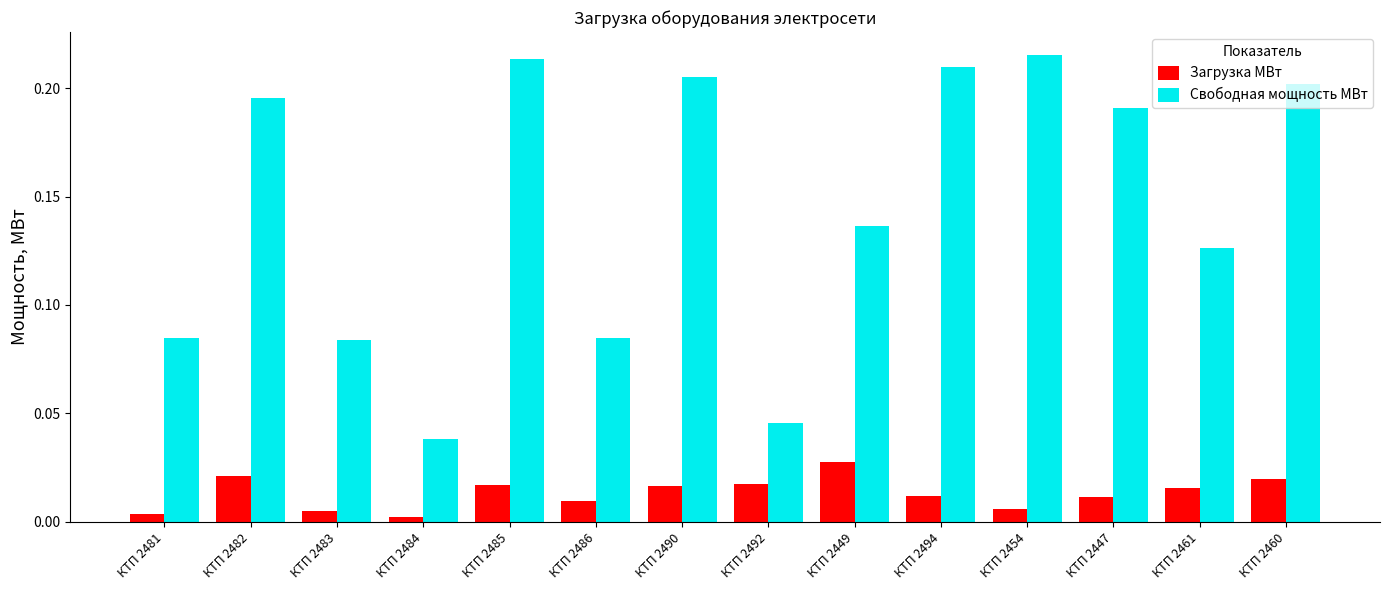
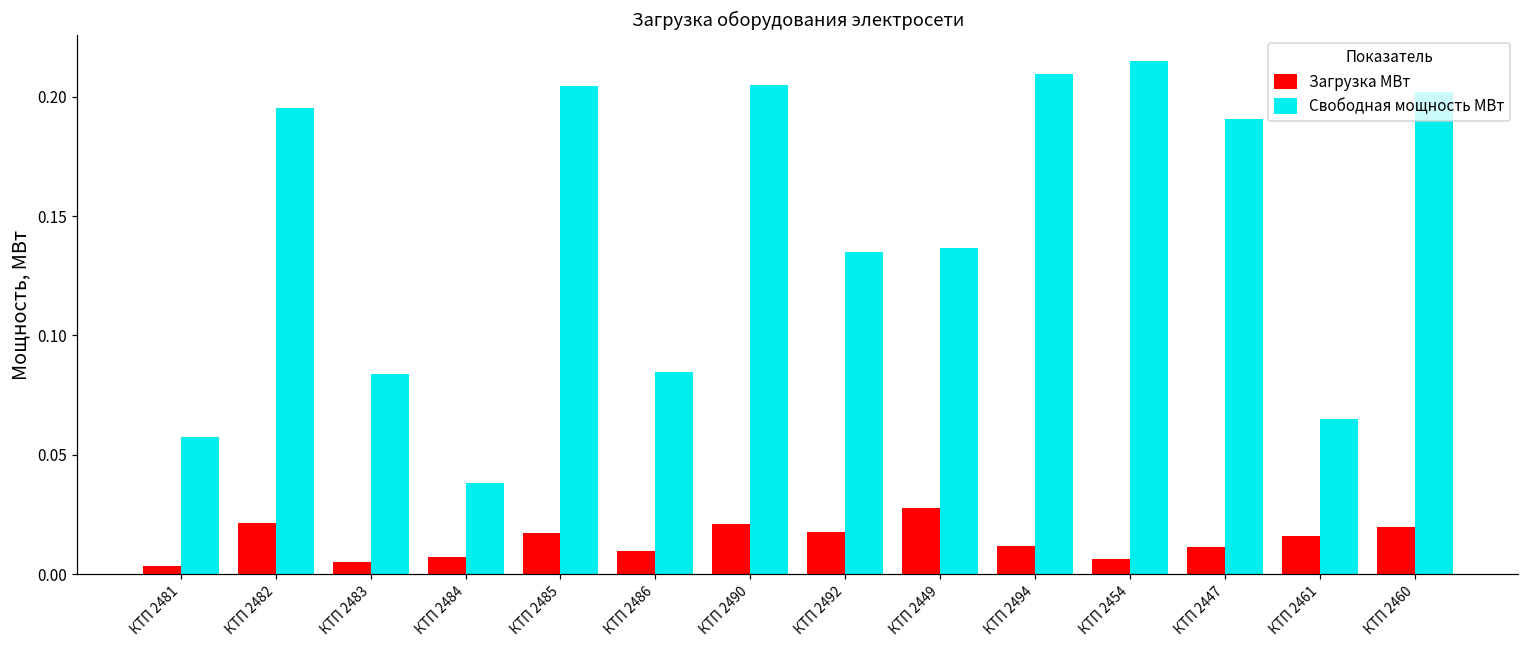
  {
    "Загрузка МВт": {
      "КТП 2481": 0.004,
      "КТП 2482": 0.021,
      "КТП 2483": 0.005,
-     "КТП 2484": 0.002,
+     "КТП 2484": 0.007,
      "КТП 2485": 0.017,
      "КТП 2486": 0.010,
-     "КТП 2490": 0.017,
+     "КТП 2490": 0.021,
      "КТП 2492": 0.018,
      "КТП 2449": 0.028,
      "КТП 2494": 0.012,
      "КТП 2454": 0.006,
      "КТП 2447": 0.011,
      "КТП 2461": 0.016,
      "КТП 2460": 0.020
    },
    "Свободная мощность МВт": {
-     "КТП 2481": 0.085,
+     "КТП 2481": 0.057,
      "КТП 2482": 0.195,
      "КТП 2483": 0.084,
      "КТП 2484": 0.038,
-     "КТП 2485": 0.213,
+     "КТП 2485": 0.205,
      "КТП 2486": 0.085,
      "КТП 2490": 0.205,
-     "КТП 2492": 0.046,
+     "КТП 2492": 0.135,
      "КТП 2449": 0.137,
      "КТП 2494": 0.210,
      "КТП 2454": 0.215,
      "КТП 2447": 0.191,
-     "КТП 2461": 0.126
+     "КТП 2461": 0.065
    }
  }
